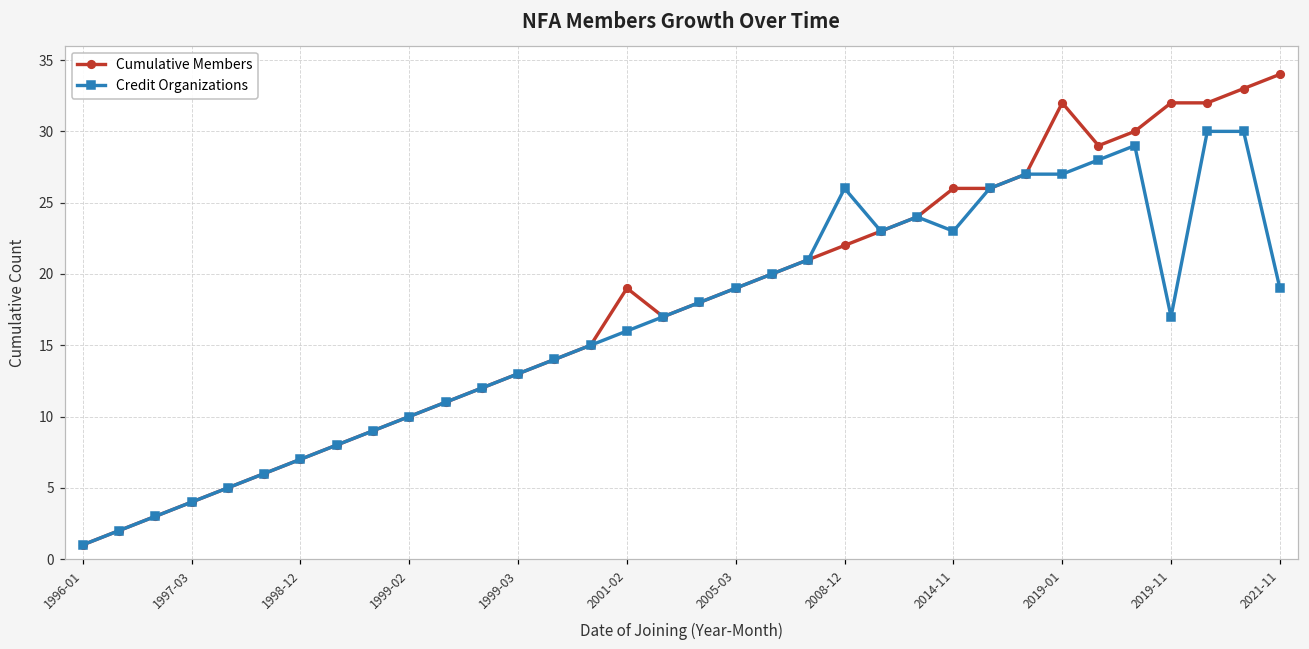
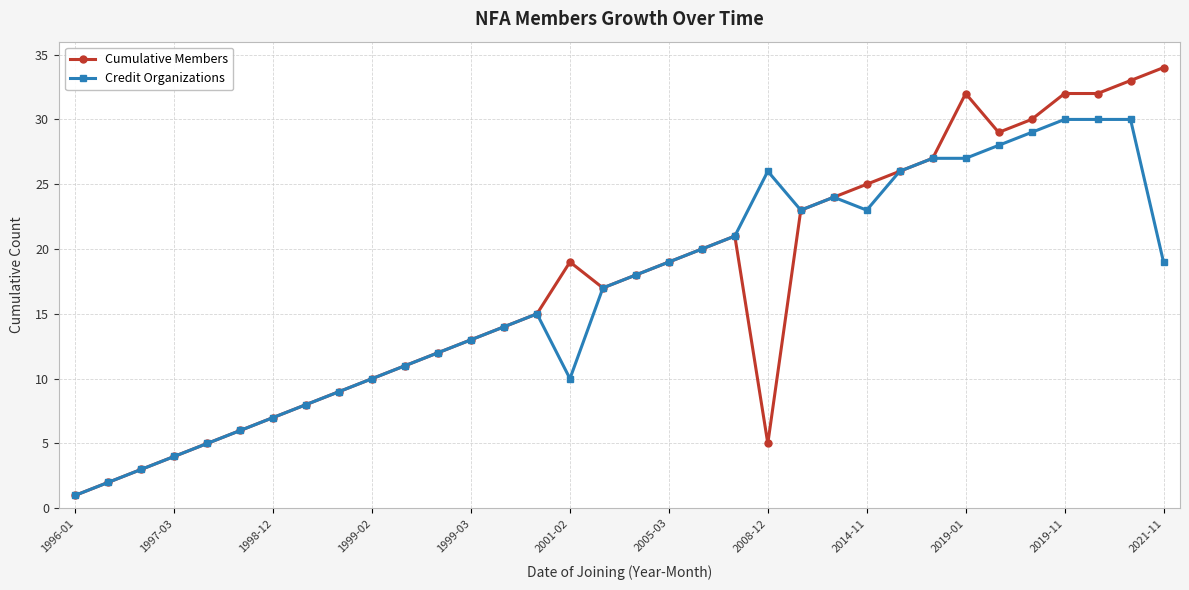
  {
    "Cumulative Members": {
      "2001-02": 19,
-     "2008-12": 22,
-     "2014-11": 26,
+     "2008-12": 5,
+     "2014-11": 25,
      "2019-01": 32,
      "2019-11": 32,
      "2021-11": 34
    },
    "Credit Organizations": {
-     "2001-02": 16,
+     "2001-02": 10,
      "2008-12": 26,
      "2014-11": 23,
      "2019-01": 27,
-     "2019-11": 17,
+     "2019-11": 30,
      "2021-11": 19
    }
  }
